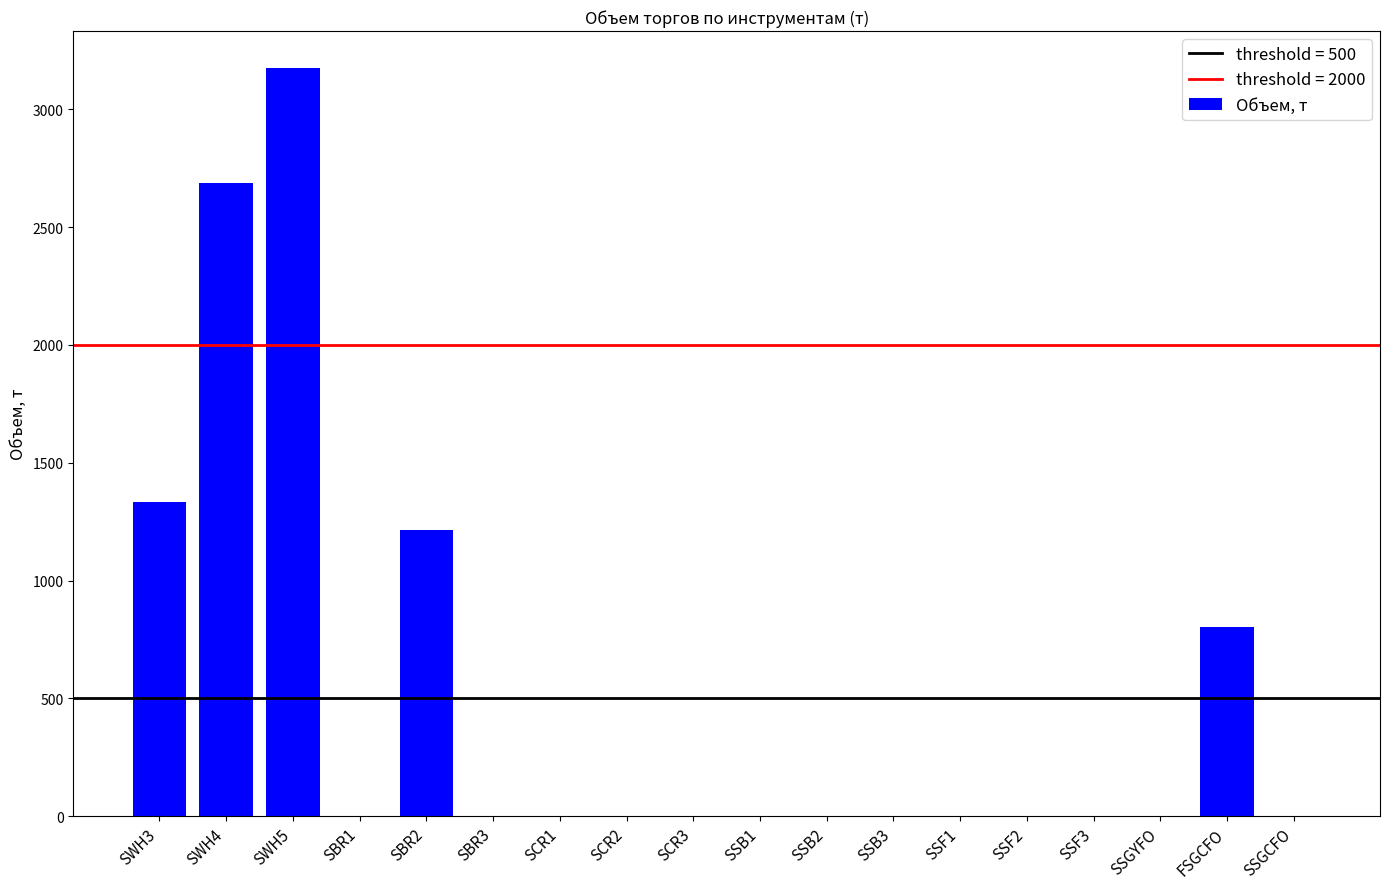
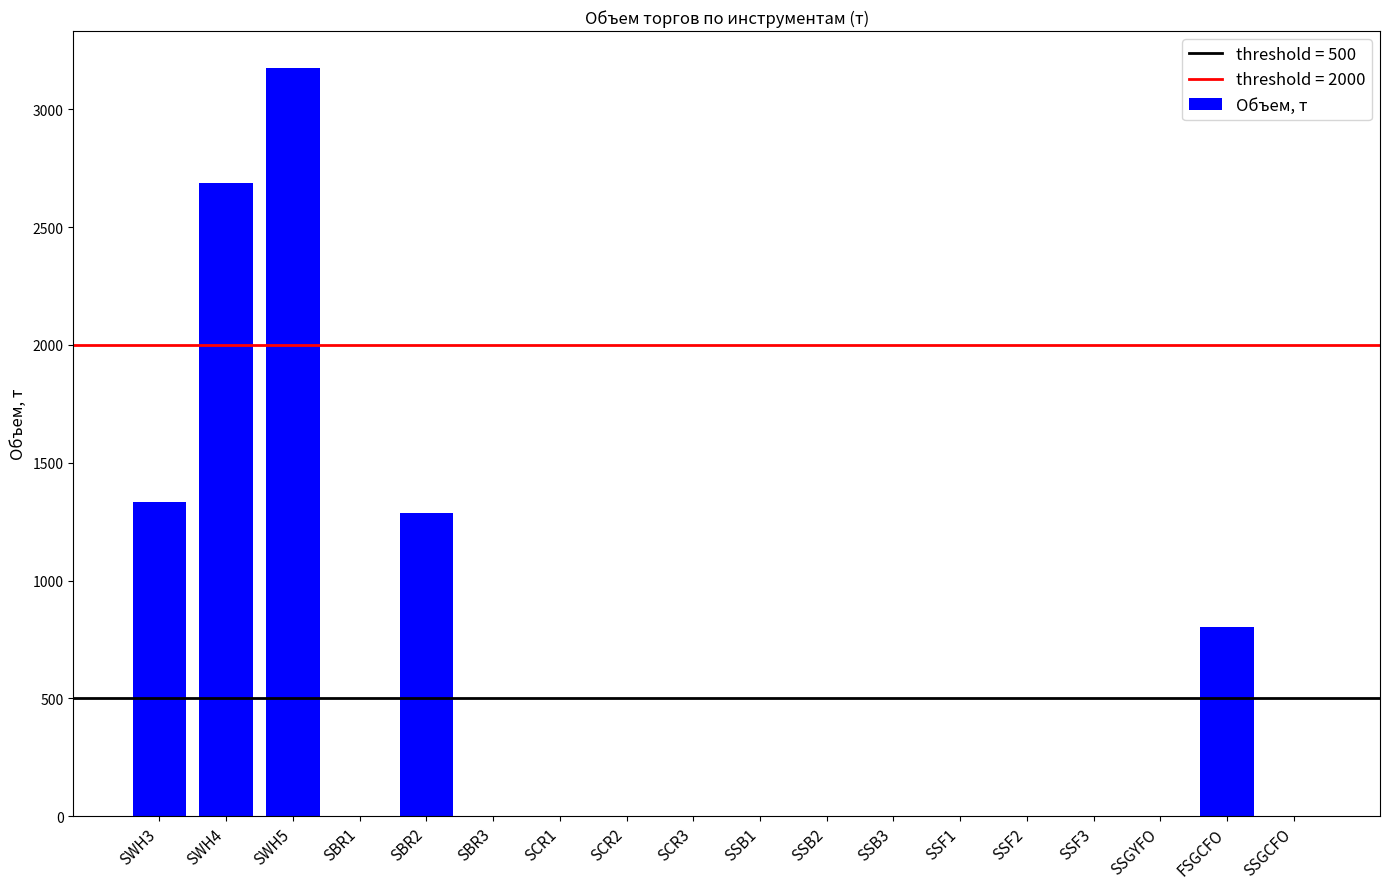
  {
    "SWH3": 1330,
    "SWH4": 2690,
    "SWH5": 3170,
    "SBR1": 0,
-   "SBR2": 1210,
+   "SBR2": 1290,
    "SBR3": 0,
    "SCR1": 0,
    "SCR2": 0,
    "SCR3": 0,
    "SSB1": 0,
    "SSB2": 0,
    "SSB3": 0,
    "SSF1": 0,
    "SSF2": 0,
    "SSF3": 0,
    "SSGYFO": 0,
    "FSGCFO": 800,
    "SSGCFO": 0
  }
